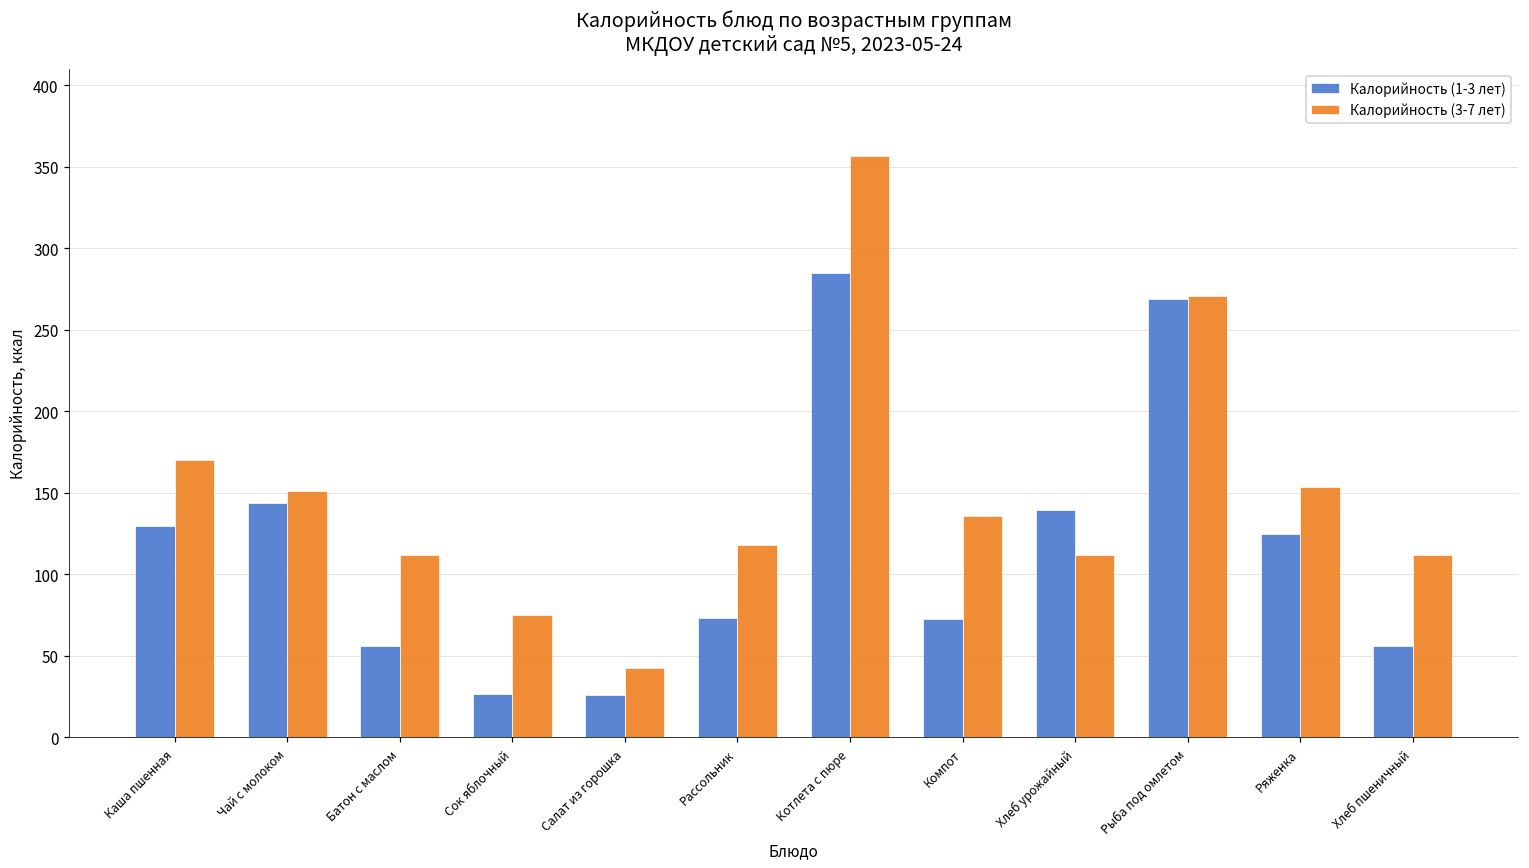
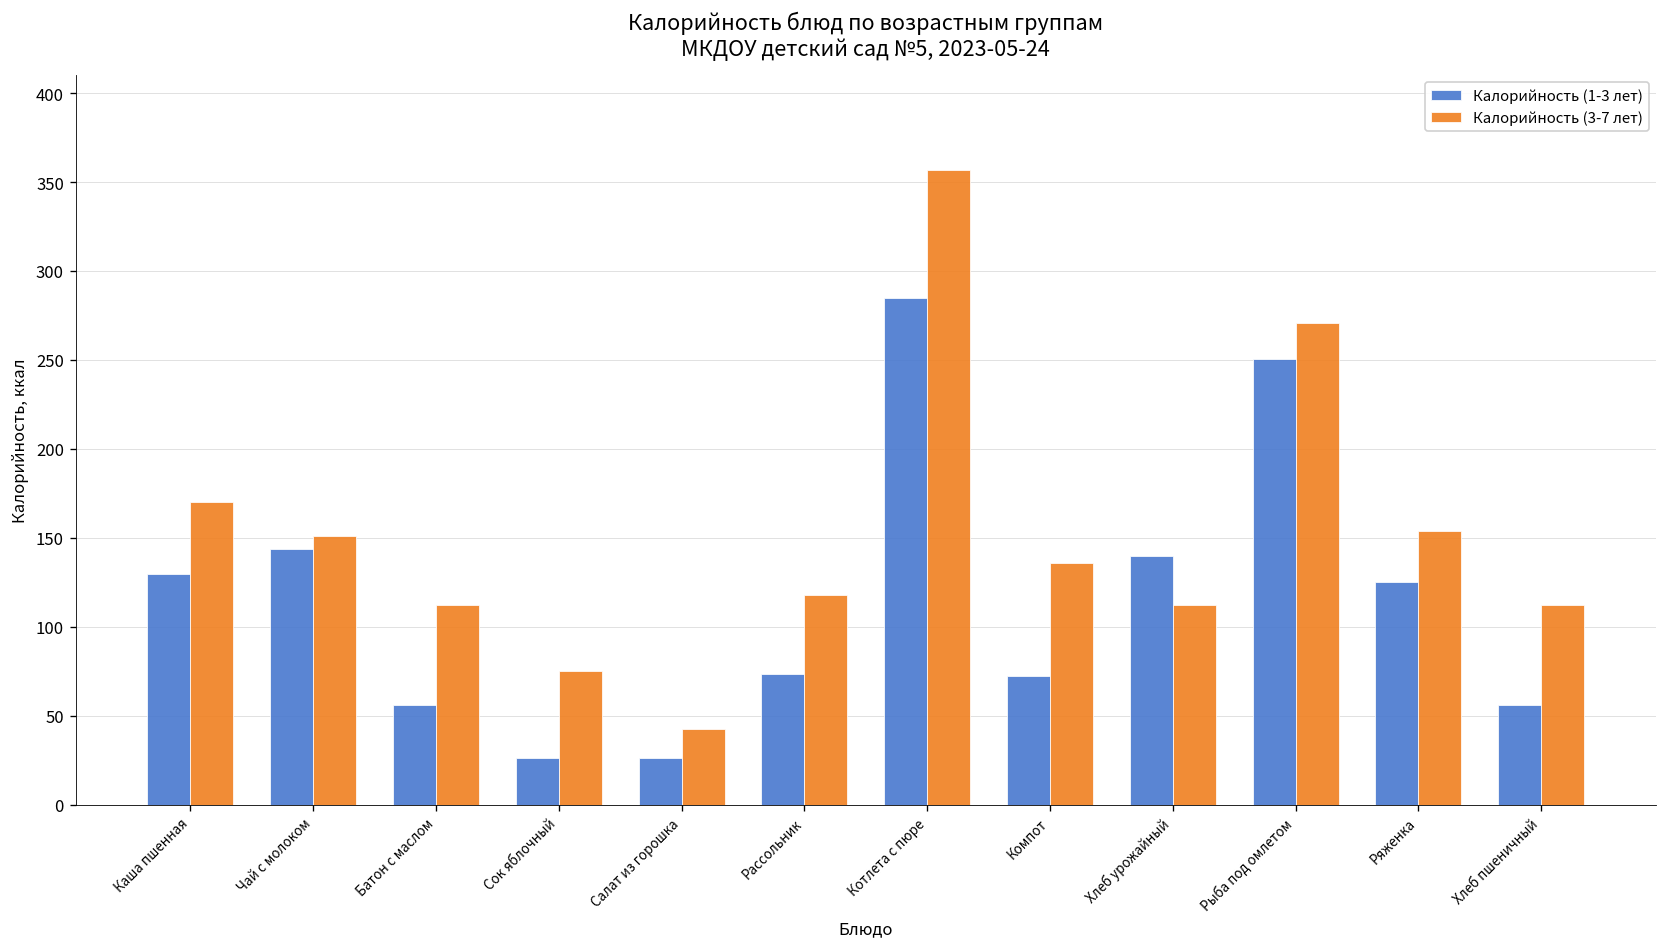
  {
    "Калорийность (1-3 лет)": {
      "Каша пшенная": 130,
      "Чай с молоком": 144,
      "Батон с маслом": 56,
      "Сок яблочный": 26,
      "Салат из горошка": 26,
      "Рассольник": 73,
      "Котлета с пюре": 285,
      "Компот": 73,
      "Хлеб урожайный": 140,
-     "Рыба под омлетом": 269,
+     "Рыба под омлетом": 251,
      "Ряженка": 125,
      "Хлеб пшеничный": 56
    },
    "Калорийность (3-7 лет)": {
      "Каша пшенная": 170,
      "Чай с молоком": 151,
      "Батон с маслом": 112,
      "Сок яблочный": 75,
      "Салат из горошка": 43,
      "Рассольник": 118,
      "Котлета с пюре": 357,
      "Компот": 136,
      "Хлеб урожайный": 112,
      "Рыба под омлетом": 271,
      "Ряженка": 154,
      "Хлеб пшеничный": 112
    }
  }
